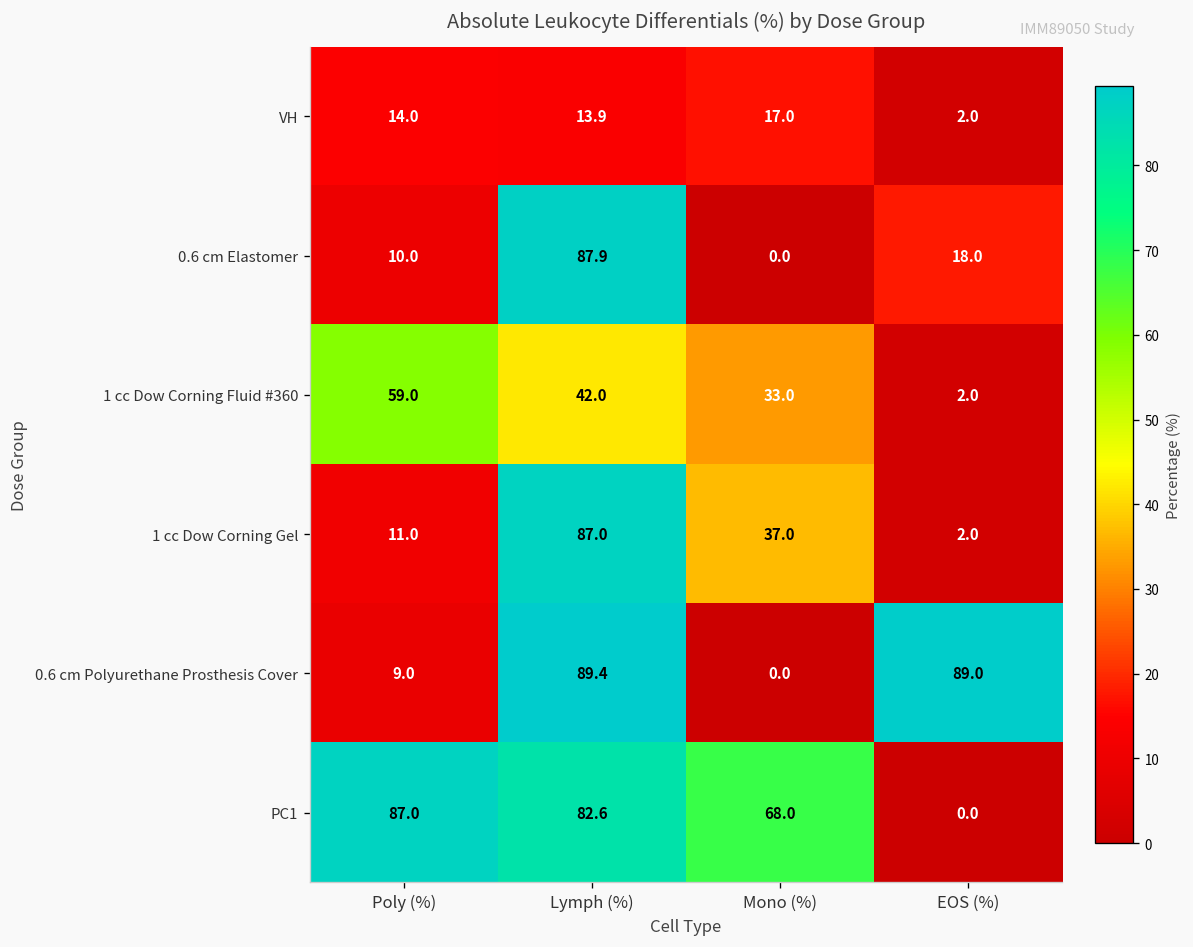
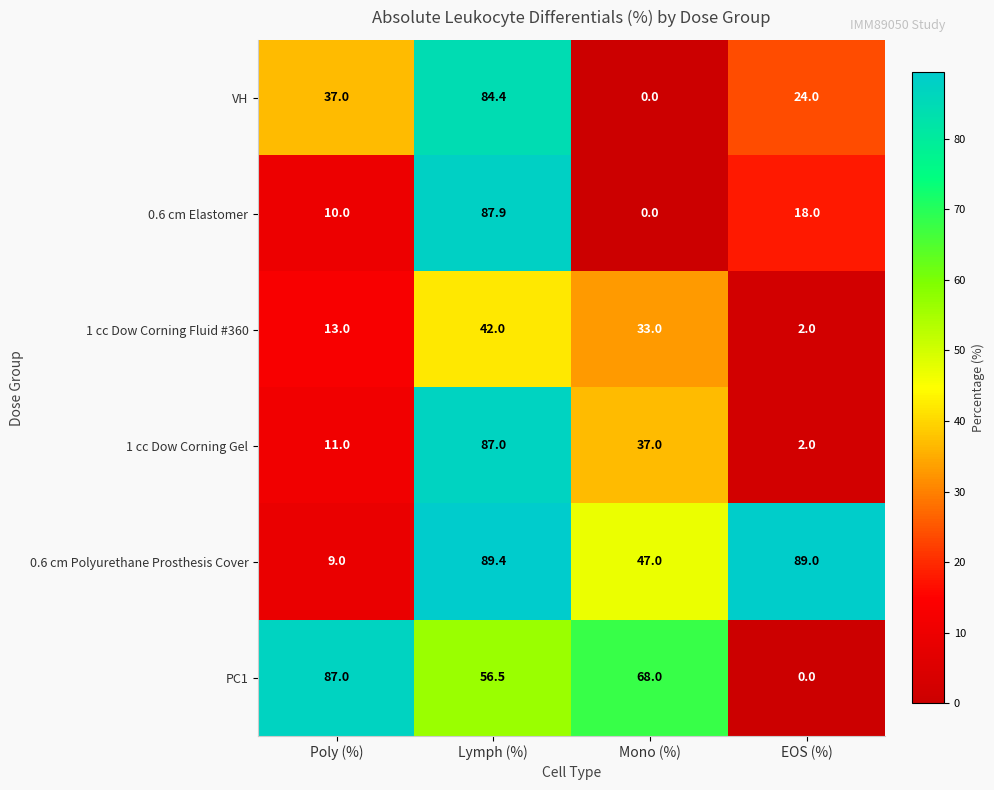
  {
    "VH": {
-     "Poly (%)": 14.0,
-     "Lymph (%)": 13.9,
-     "Mono (%)": 17.0,
-     "EOS (%)": 2.0
+     "Poly (%)": 37.0,
+     "Lymph (%)": 84.4,
+     "Mono (%)": 0.0,
+     "EOS (%)": 24.0
    },
    "0.6 cm Elastomer": {
      "Poly (%)": 10.0,
      "Lymph (%)": 87.9,
      "Mono (%)": 0.0,
      "EOS (%)": 18.0
    },
    "1 cc Dow Corning Fluid #360": {
-     "Poly (%)": 59.0,
+     "Poly (%)": 13.0,
      "Lymph (%)": 42.0,
      "Mono (%)": 33.0,
      "EOS (%)": 2.0
    },
    "1 cc Dow Corning Gel": {
      "Poly (%)": 11.0,
      "Lymph (%)": 87.0,
      "Mono (%)": 37.0,
      "EOS (%)": 2.0
    },
    "0.6 cm Polyurethane Prosthesis Cover": {
      "Poly (%)": 9.0,
      "Lymph (%)": 89.4,
-     "Mono (%)": 0.0,
+     "Mono (%)": 47.0,
      "EOS (%)": 89.0
    },
    "PC1": {
      "Poly (%)": 87.0,
-     "Lymph (%)": 82.6,
+     "Lymph (%)": 56.5,
      "Mono (%)": 68.0,
      "EOS (%)": 0.0
    }
  }
